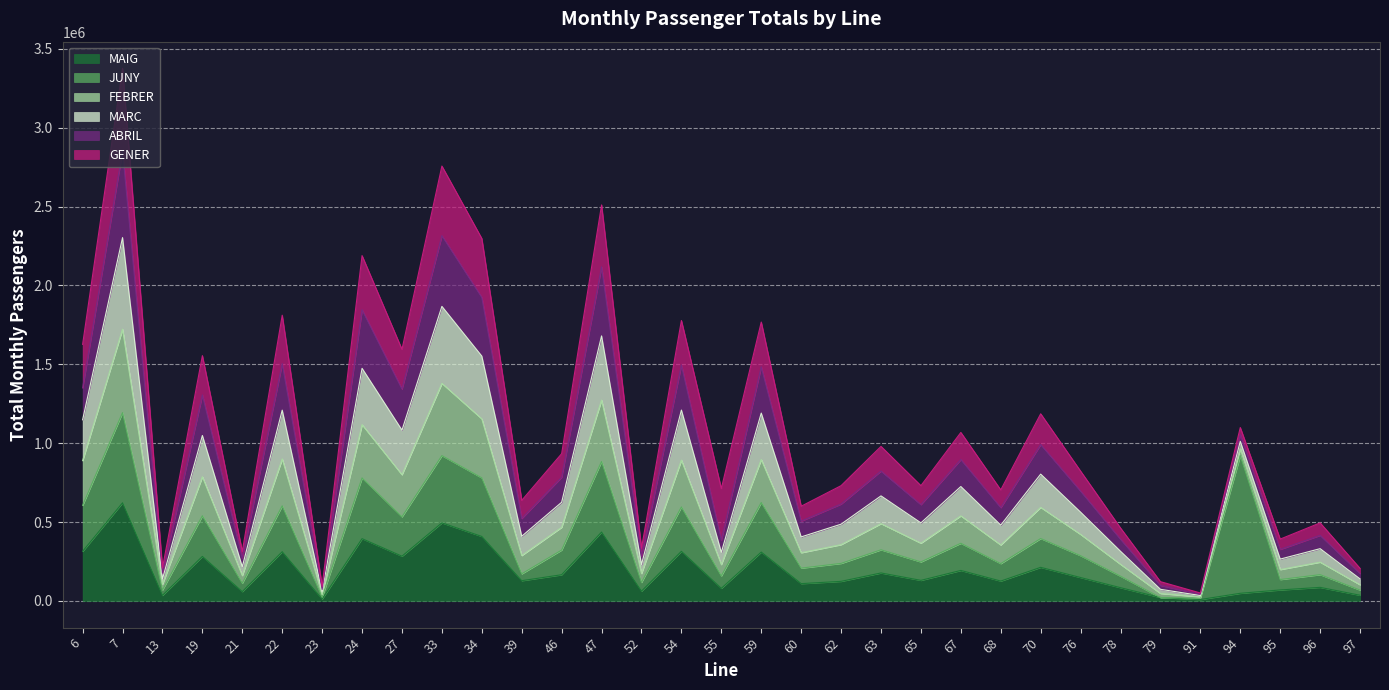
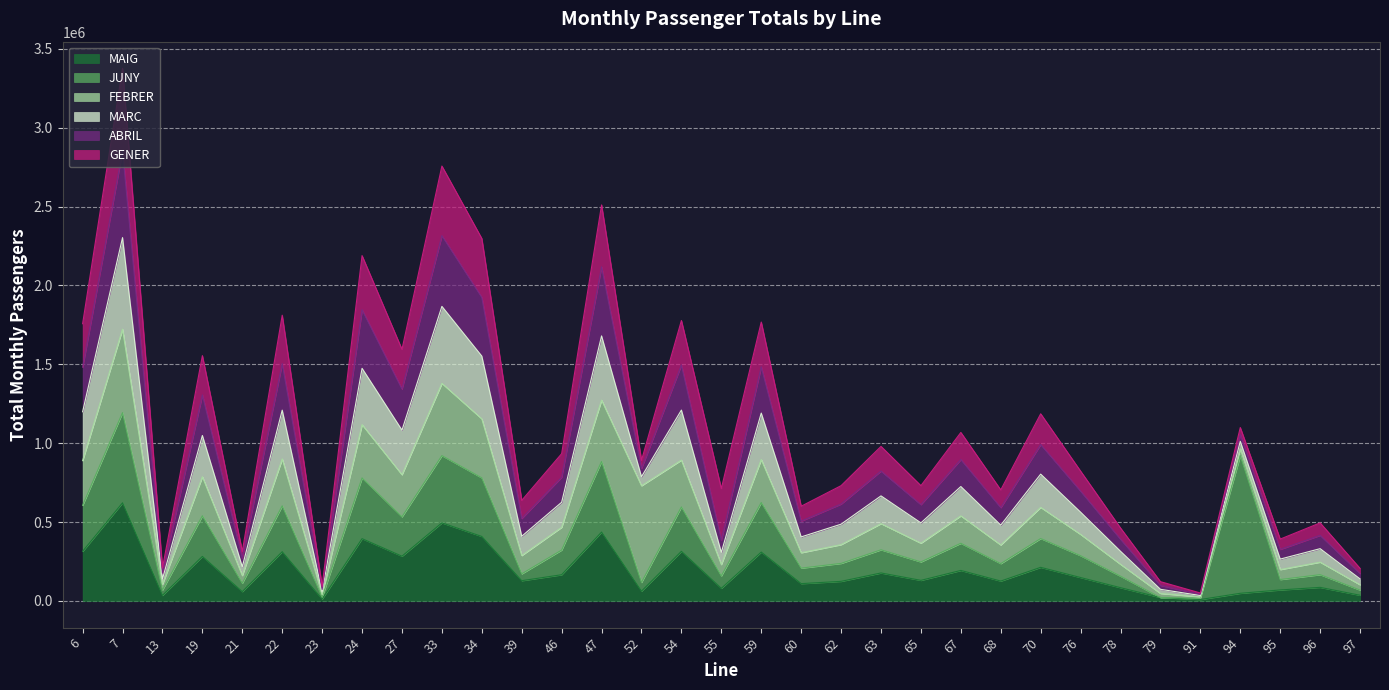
  {
    "MAIG": {
      "6": 310000,
      "7": 620000,
      "13": 40000,
      "19": 280000,
      "21": 60000,
      "22": 310000,
      "24": 400000,
      "27": 280000,
      "33": 500000,
      "34": 410000,
      "39": 130000,
      "46": 170000,
      "47": 440000,
      "52": 60000,
      "54": 310000,
      "55": 80000,
      "59": 310000,
      "60": 110000,
      "62": 120000,
      "63": 180000,
      "65": 130000,
      "67": 190000,
      "68": 130000,
      "70": 210000,
      "76": 150000,
      "78": 80000,
      "94": 50000,
      "95": 70000,
      "96": 90000,
      "97": 40000
    },
    "JUNY": {
      "6": 290000,
      "7": 570000,
      "13": 30000,
      "19": 260000,
      "21": 50000,
      "22": 290000,
      "24": 390000,
      "27": 250000,
      "33": 430000,
      "34": 370000,
      "39": 40000,
      "46": 160000,
      "47": 450000,
      "52": 60000,
      "54": 280000,
      "55": 80000,
      "59": 310000,
      "60": 100000,
      "62": 110000,
      "63": 150000,
      "65": 120000,
      "67": 170000,
      "68": 110000,
      "70": 180000,
      "76": 140000,
      "78": 70000,
      "94": 870000,
      "95": 70000,
      "96": 80000,
      "97": 30000
    },
    "FEBRER": {
      "6": 280000,
      "7": 530000,
      "13": 40000,
      "19": 250000,
      "21": 50000,
      "22": 300000,
      "24": 340000,
      "27": 270000,
      "33": 460000,
      "34": 370000,
      "39": 120000,
      "46": 140000,
      "47": 390000,
-     "52": 60000,
+     "52": 610000,
      "54": 300000,
      "55": 70000,
      "59": 270000,
      "60": 100000,
      "62": 120000,
      "63": 170000,
      "65": 120000,
      "67": 170000,
      "68": 120000,
      "70": 200000,
      "76": 130000,
      "78": 80000,
      "79": 30000,
      "94": 40000,
      "95": 60000,
      "96": 80000,
      "97": 30000
    },
    "MARC": {
-     "6": 260000,
+     "6": 310000,
      "7": 580000,
      "13": 30000,
      "19": 260000,
      "21": 60000,
      "22": 310000,
      "24": 360000,
      "27": 280000,
      "33": 490000,
      "34": 400000,
      "39": 120000,
      "46": 160000,
      "47": 410000,
      "52": 60000,
      "54": 320000,
      "55": 80000,
      "59": 290000,
      "60": 100000,
      "62": 130000,
      "63": 180000,
      "65": 130000,
      "67": 190000,
      "68": 130000,
      "70": 210000,
      "76": 140000,
      "78": 80000,
      "79": 30000,
      "94": 50000,
      "95": 70000,
      "96": 90000,
      "97": 40000
    },
    "ABRIL": {
-     "6": 200000,
+     "6": 280000,
      "13": 40000,
      "19": 260000,
      "21": 60000,
      "22": 300000,
      "24": 370000,
      "27": 260000,
      "33": 450000,
      "34": 370000,
      "39": 110000,
      "46": 160000,
      "47": 440000,
      "52": 50000,
      "54": 290000,
      "55": 80000,
      "59": 290000,
      "60": 100000,
      "62": 130000,
      "63": 160000,
      "65": 120000,
      "67": 170000,
      "68": 110000,
      "70": 190000,
      "76": 130000,
      "78": 80000,
      "79": 20000,
      "94": 40000,
      "95": 60000,
      "96": 80000,
      "97": 30000
    },
    "GENER": {
      "6": 280000,
      "13": 30000,
      "19": 250000,
      "21": 40000,
      "22": 310000,
      "23": 20000,
      "24": 340000,
      "27": 250000,
      "33": 440000,
      "34": 370000,
      "39": 110000,
      "46": 150000,
      "47": 390000,
      "52": 50000,
      "54": 280000,
      "55": 330000,
      "59": 280000,
      "60": 90000,
      "62": 120000,
      "63": 160000,
      "65": 120000,
      "67": 170000,
      "68": 110000,
      "70": 190000,
      "76": 130000,
      "78": 70000,
      "79": 20000,
      "94": 40000,
      "95": 70000,
      "96": 80000,
      "97": 30000
    }
  }
